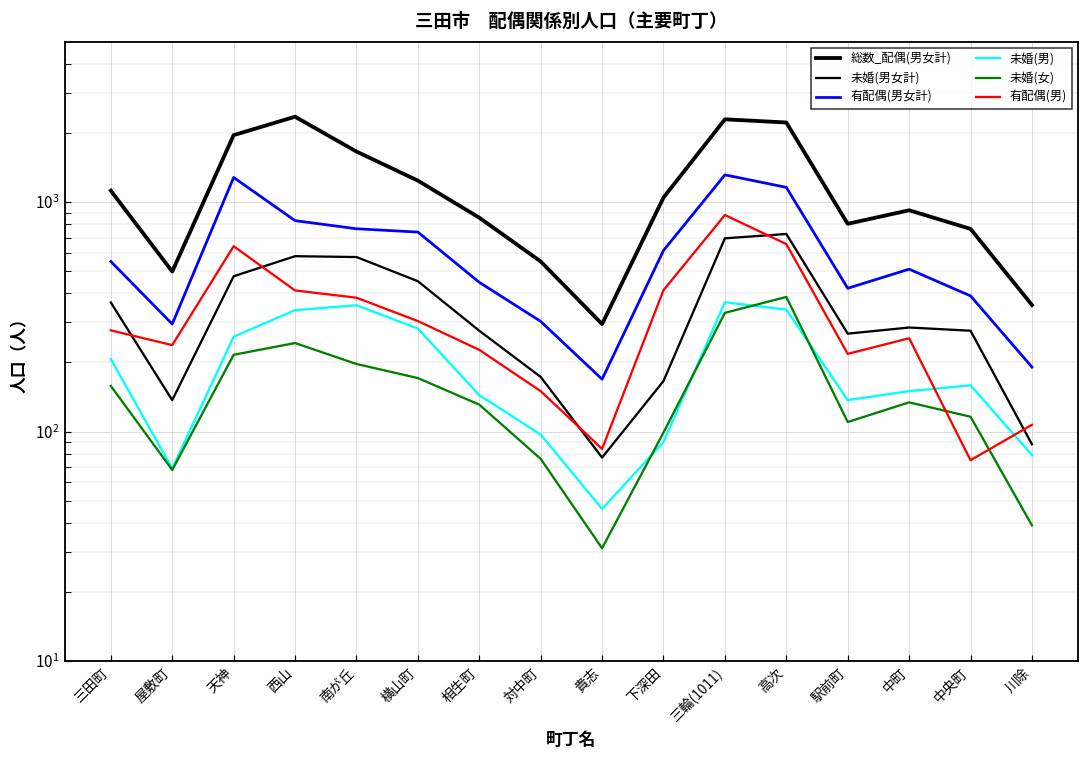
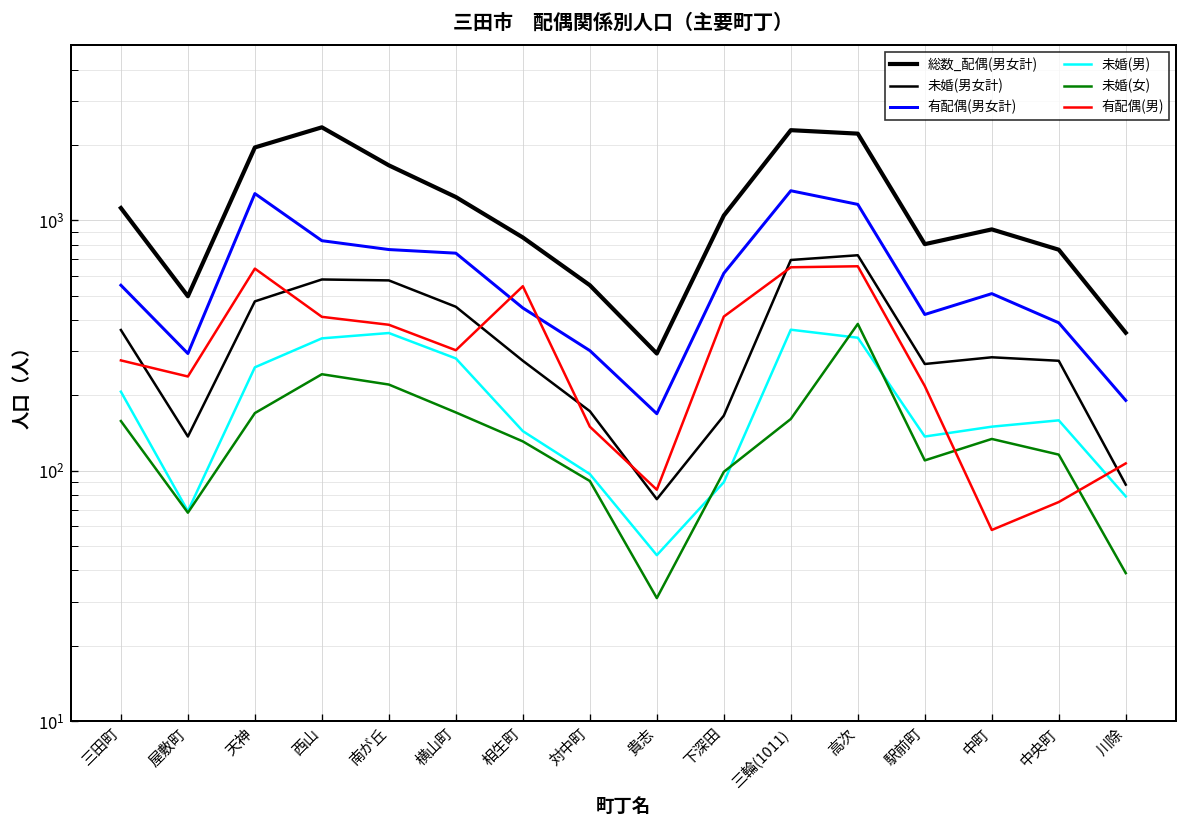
  {
    "有配偶(男女計)": {
      "三田町": 550,
      "屋敷町": 290,
      "天神": 1300,
      "西山": 830,
      "南が丘": 770,
      "横山町": 740,
      "相生町": 450,
      "対中町": 300,
      "貴志": 170,
      "下深田": 620,
      "三輪(1011)": 1300,
      "高次": 1200,
      "駅前町": 420,
      "中町": 510,
      "中央町": 390,
      "川除": 190
    },
    "未婚(男)": {
      "三田町": 210,
      "天神": 260,
      "西山": 340,
      "南が丘": 360,
      "横山町": 280,
      "相生町": 140,
      "対中町": 100,
      "貴志": 46,
      "下深田": 90,
      "三輪(1011)": 370,
      "高次": 340,
      "駅前町": 140,
      "中町": 150,
      "中央町": 160,
      "川除": 79
    },
    "未婚(女)": {
      "三田町": 160,
-     "天神": 220,
+     "天神": 170,
      "西山": 240,
-     "南が丘": 200,
+     "南が丘": 220,
      "横山町": 170,
      "相生町": 130,
-     "対中町": 76,
+     "対中町": 90,
      "貴志": 31,
      "下深田": 100,
-     "三輪(1011)": 330,
+     "三輪(1011)": 160,
      "高次": 390,
      "駅前町": 110,
      "中町": 130,
      "中央町": 120,
      "川除": 39
    },
    "有配偶(男)": {
      "三田町": 280,
      "屋敷町": 240,
      "天神": 640,
      "西山": 410,
      "南が丘": 380,
      "横山町": 300,
-     "相生町": 230,
+     "相生町": 550,
      "対中町": 150,
      "貴志": 84,
      "下深田": 410,
-     "三輪(1011)": 880,
+     "三輪(1011)": 650,
      "高次": 660,
      "駅前町": 220,
-     "中町": 260,
+     "中町": 58,
      "中央町": 75,
      "川除": 110
    }
  }
